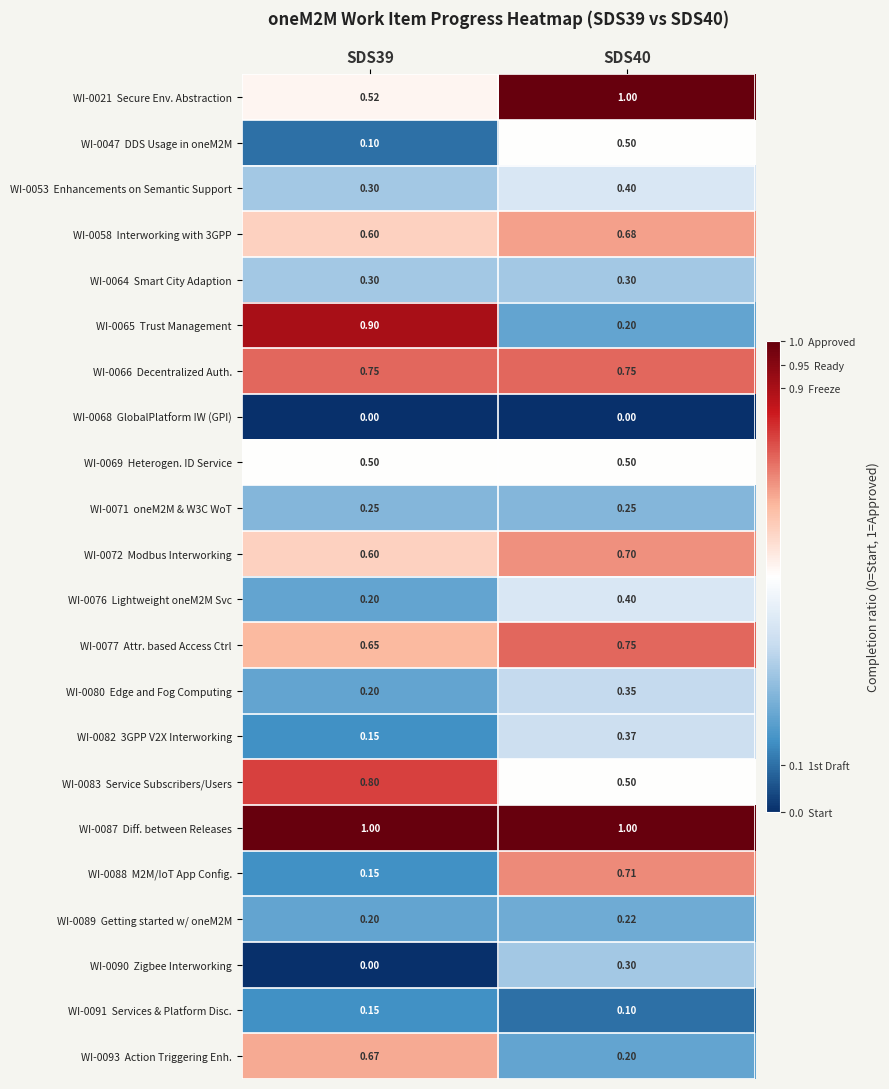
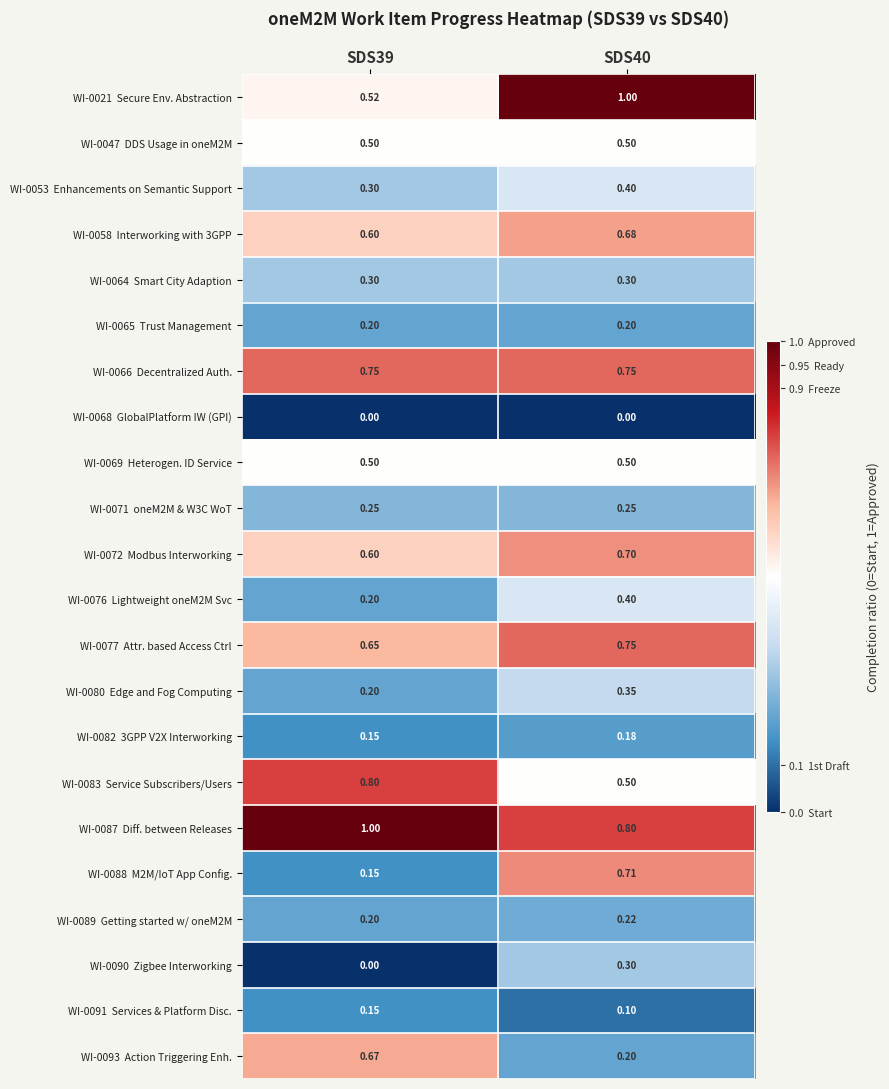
  {
    "WI-0021 Secure Env. Abstraction": {
      "SDS39": 0.52,
      "SDS40": 1.00
    },
    "WI-0047 DDS Usage in oneM2M": {
-     "SDS39": 0.10,
+     "SDS39": 0.50,
      "SDS40": 0.50
    },
    "WI-0053 Enhancements on Semantic Support": {
      "SDS39": 0.30,
      "SDS40": 0.40
    },
    "WI-0058 Interworking with 3GPP": {
      "SDS39": 0.60,
      "SDS40": 0.68
    },
    "WI-0064 Smart City Adaption": {
      "SDS39": 0.30,
      "SDS40": 0.30
    },
    "WI-0065 Trust Management": {
-     "SDS39": 0.90,
+     "SDS39": 0.20,
      "SDS40": 0.20
    },
    "WI-0066 Decentralized Auth.": {
      "SDS39": 0.75,
      "SDS40": 0.75
    },
    "WI-0068 GlobalPlatform IW (GPI)": {
      "SDS39": 0.00,
      "SDS40": 0.00
    },
    "WI-0069 Heterogen. ID Service": {
      "SDS39": 0.50,
      "SDS40": 0.50
    },
    "WI-0071 oneM2M & W3C WoT": {
      "SDS39": 0.25,
      "SDS40": 0.25
    },
    "WI-0072 Modbus Interworking": {
      "SDS39": 0.60,
      "SDS40": 0.70
    },
    "WI-0076 Lightweight oneM2M Svc": {
      "SDS39": 0.20,
      "SDS40": 0.40
    },
    "WI-0077 Attr. based Access Ctrl": {
      "SDS39": 0.65,
      "SDS40": 0.75
    },
    "WI-0080 Edge and Fog Computing": {
      "SDS39": 0.20,
      "SDS40": 0.35
    },
    "WI-0082 3GPP V2X Interworking": {
      "SDS39": 0.15,
-     "SDS40": 0.37
+     "SDS40": 0.18
    },
    "WI-0083 Service Subscribers/Users": {
      "SDS39": 0.80,
      "SDS40": 0.50
    },
    "WI-0087 Diff. between Releases": {
      "SDS39": 1.00,
-     "SDS40": 1.00
+     "SDS40": 0.80
    },
    "WI-0088 M2M/IoT App Config.": {
      "SDS39": 0.15,
      "SDS40": 0.71
    },
    "WI-0089 Getting started w/ oneM2M": {
      "SDS39": 0.20,
      "SDS40": 0.22
    },
    "WI-0090 Zigbee Interworking": {
      "SDS39": 0.00,
      "SDS40": 0.30
    },
    "WI-0091 Services & Platform Disc.": {
      "SDS39": 0.15,
      "SDS40": 0.10
    },
    "WI-0093 Action Triggering Enh.": {
      "SDS39": 0.67,
      "SDS40": 0.20
    }
  }
